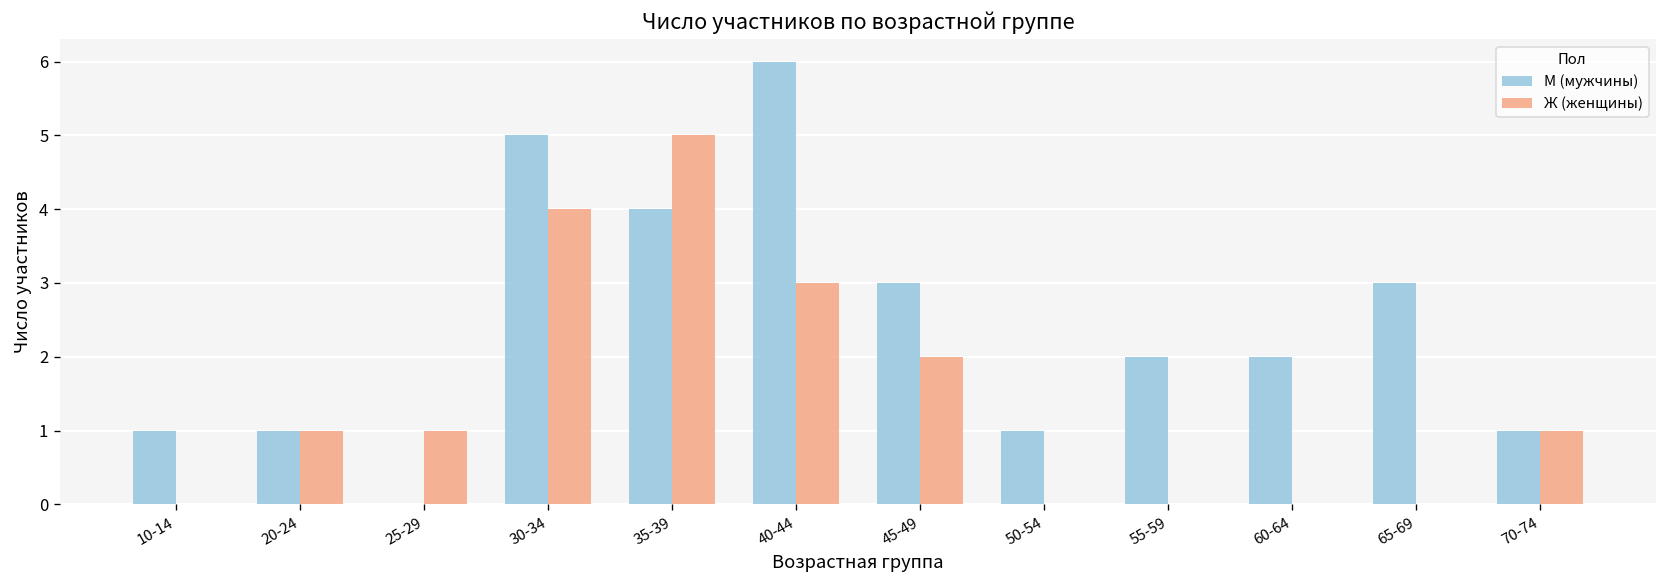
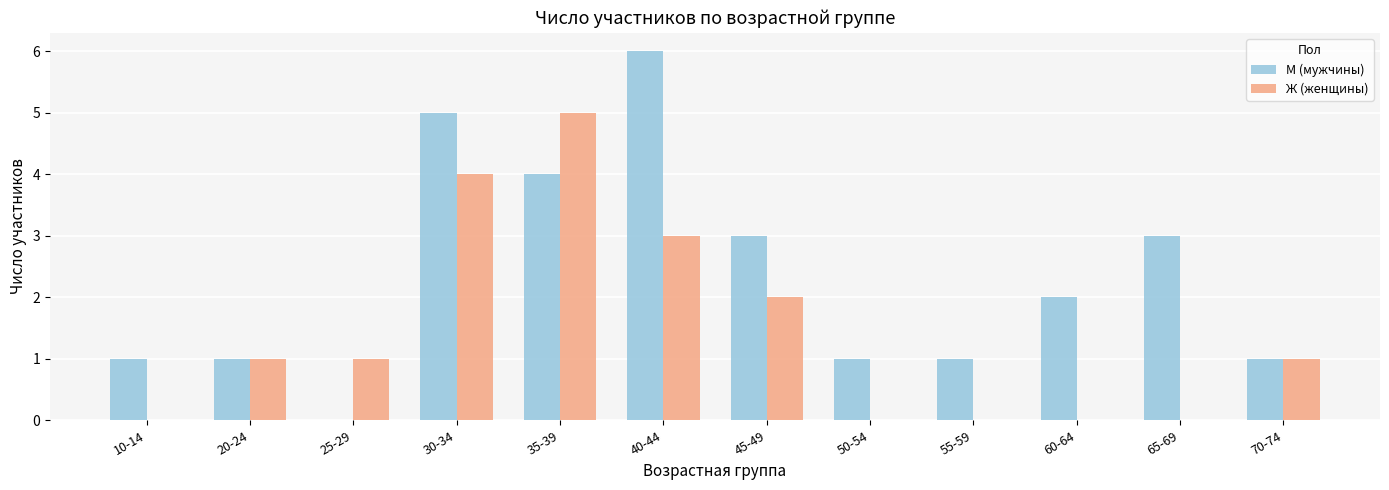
  {
    "М (мужчины)": {
      "10-14": 1,
      "20-24": 1,
      "25-29": 0,
      "30-34": 5,
      "35-39": 4,
      "40-44": 6,
      "45-49": 3,
      "50-54": 1,
-     "55-59": 2,
+     "55-59": 1,
      "60-64": 2,
      "65-69": 3,
      "70-74": 1
    },
    "Ж (женщины)": {
      "10-14": 0,
      "20-24": 1,
      "25-29": 1,
      "30-34": 4,
      "35-39": 5,
      "40-44": 3,
      "45-49": 2,
      "50-54": 0,
      "55-59": 0,
      "60-64": 0,
      "65-69": 0,
      "70-74": 1
    }
  }
